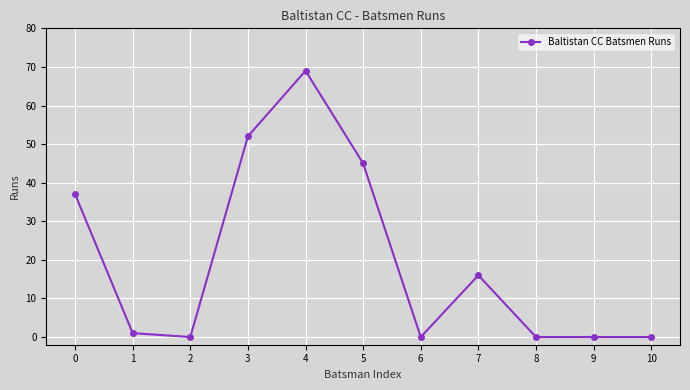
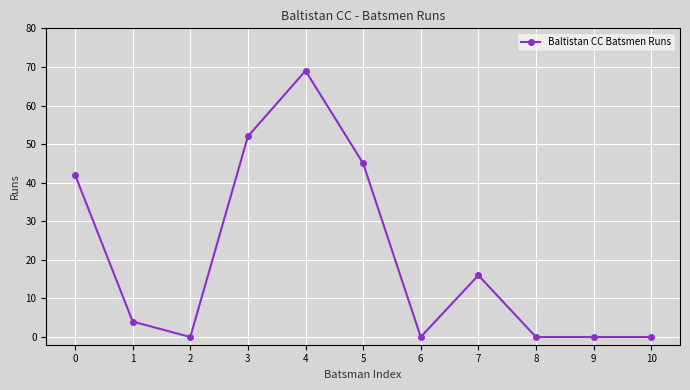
  {
-   "0": 37,
-   "1": 1,
+   "0": 42,
+   "1": 4,
    "2": 0,
    "3": 52,
    "4": 69,
    "5": 45,
    "6": 0,
    "7": 16,
    "8": 0,
    "9": 0,
    "10": 0
  }
